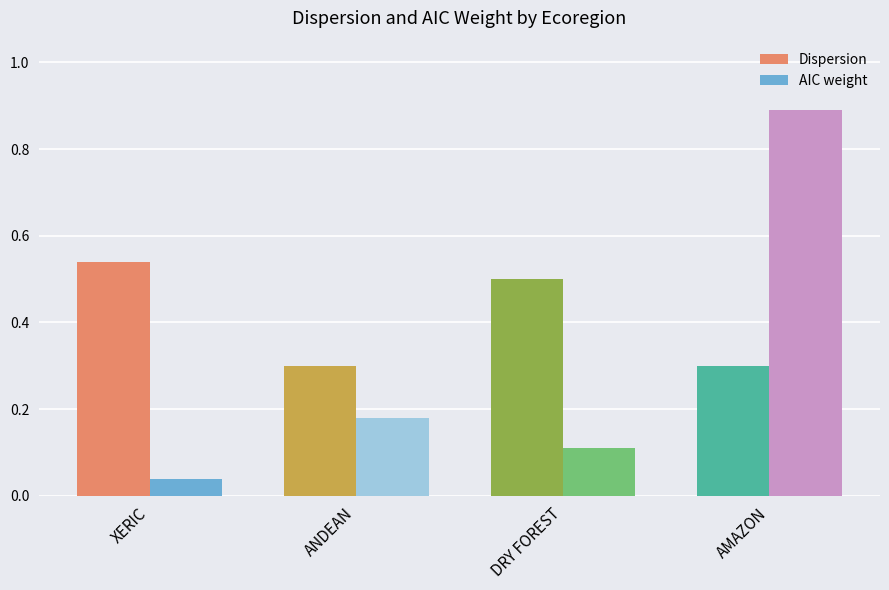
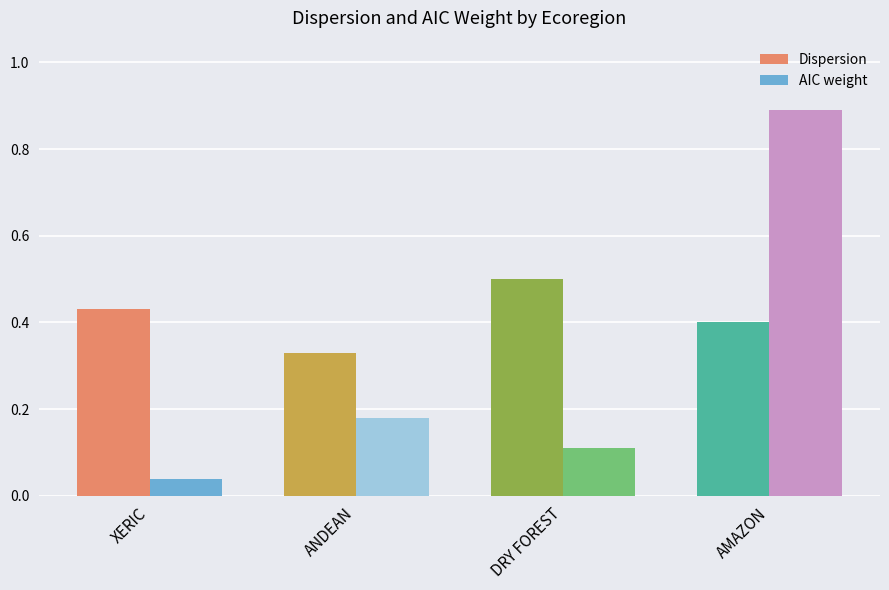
  {
    "Dispersion": {
-     "XERIC": 0.54,
-     "ANDEAN": 0.30,
+     "XERIC": 0.43,
+     "ANDEAN": 0.33,
      "DRY FOREST": 0.50,
-     "AMAZON": 0.3
+     "AMAZON": 0.4
    },
    "AIC weight": {
      "XERIC": 0.04,
      "ANDEAN": 0.18,
      "DRY FOREST": 0.11,
      "AMAZON": 0.89
    }
  }
